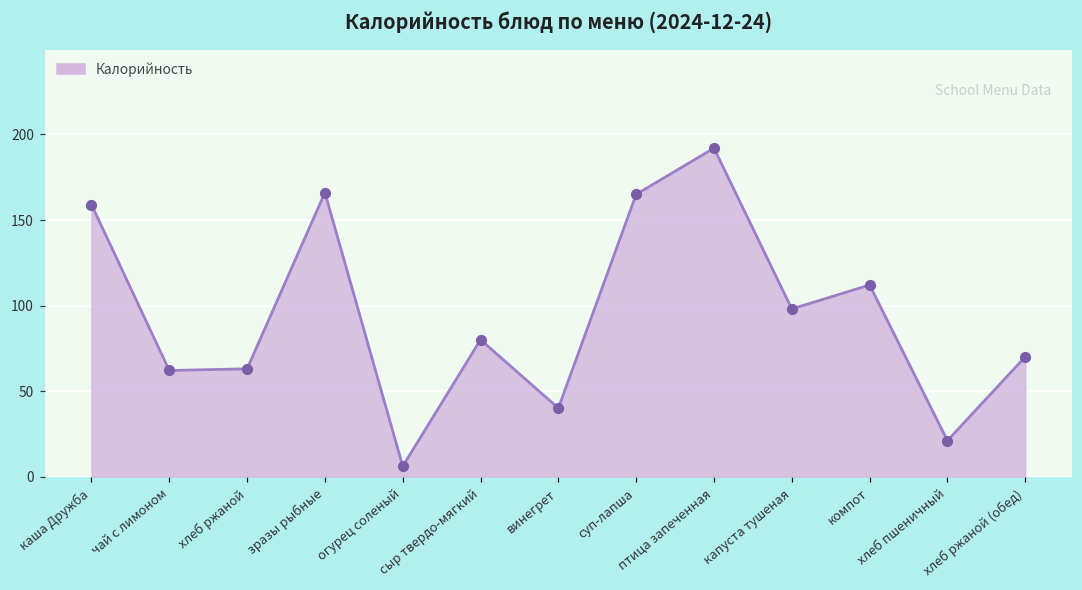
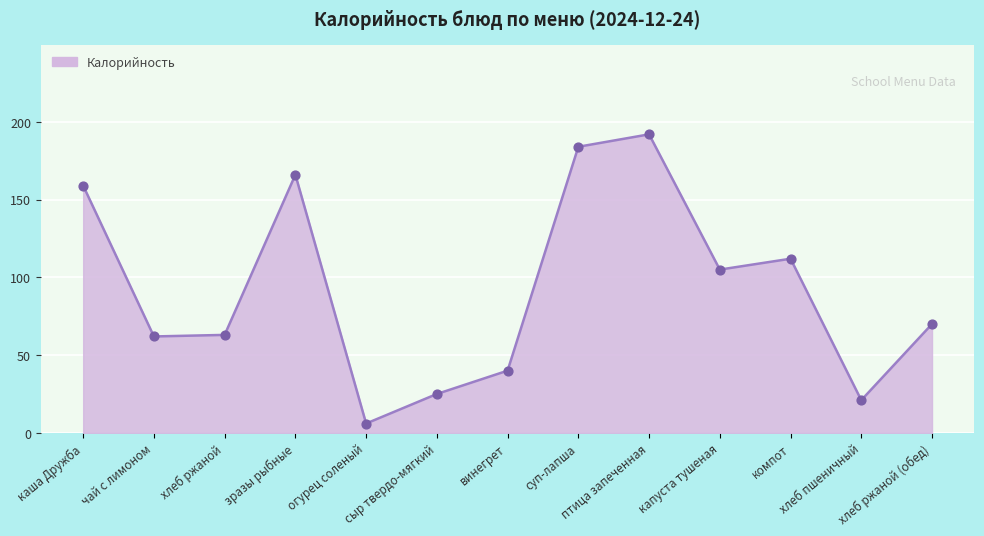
  {
    "каша Дружба": 159,
    "чай с лимоном": 62,
    "хлеб ржаной": 63,
    "зразы рыбные": 166,
    "огурец соленый": 6,
-   "сыр твердо-мягкий": 80,
+   "сыр твердо-мягкий": 25,
    "винегрет": 40,
-   "суп-лапша": 165,
+   "суп-лапша": 184,
    "птица запеченная": 192,
-   "капуста тушеная": 98,
+   "капуста тушеная": 105,
    "компот": 112,
    "хлеб пшеничный": 21,
    "хлеб ржаной (обед)": 70
  }
